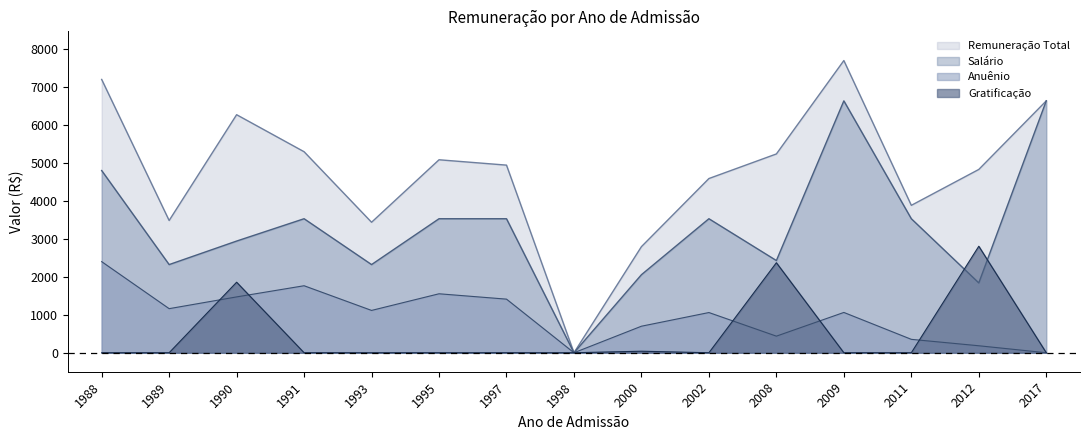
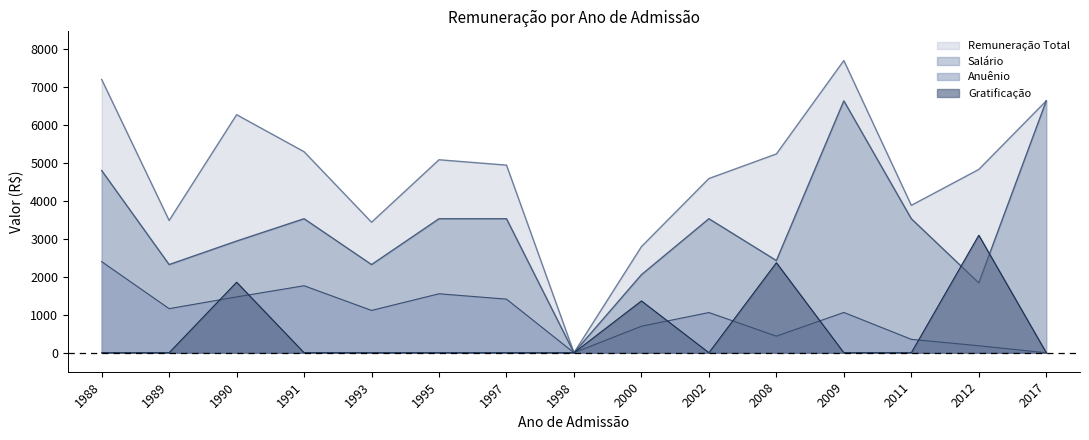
  {
    "Gratificação": {
      "1988": 0,
      "1989": 0,
      "1990": 1900,
      "1991": 0,
      "1993": 0,
      "1995": 0,
      "1997": 0,
-     "2000": 0,
+     "2000": 1400,
      "2002": 0,
      "2009": 0,
      "2011": 0,
-     "2012": 2800
+     "2012": 3100
    }
  }
